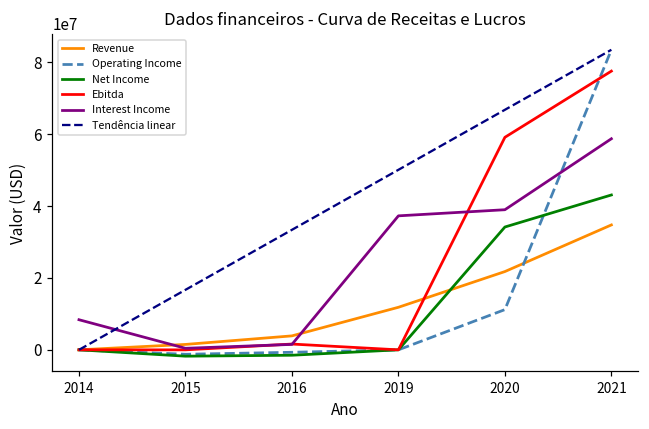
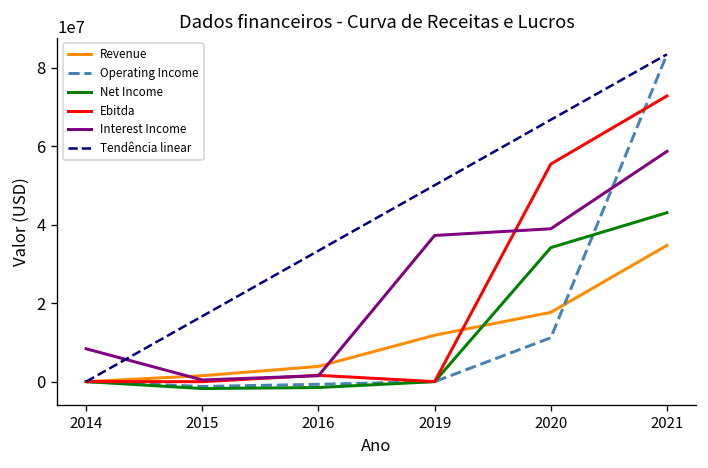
  {
    "Revenue": {
      "2015": 2000000,
      "2016": 4000000,
      "2019": 12000000,
-     "2020": 22000000,
+     "2020": 18000000,
      "2021": 35000000
    },
    "Operating Income": {
      "2016": -1000000,
      "2020": 11000000
    },
    "Net Income": {
      "2016": -2000000,
      "2020": 34000000,
      "2021": 43000000
    },
    "Ebitda": {
-     "2020": 59000000,
-     "2021": 78000000
+     "2020": 55000000,
+     "2021": 73000000
    },
    "Interest Income": {
      "2014": 8000000,
      "2019": 37000000,
      "2020": 39000000,
      "2021": 59000000
    },
    "Tendência linear": {
      "2015": 17000000,
      "2016": 33000000,
      "2019": 50000000,
      "2020": 67000000
    }
  }
